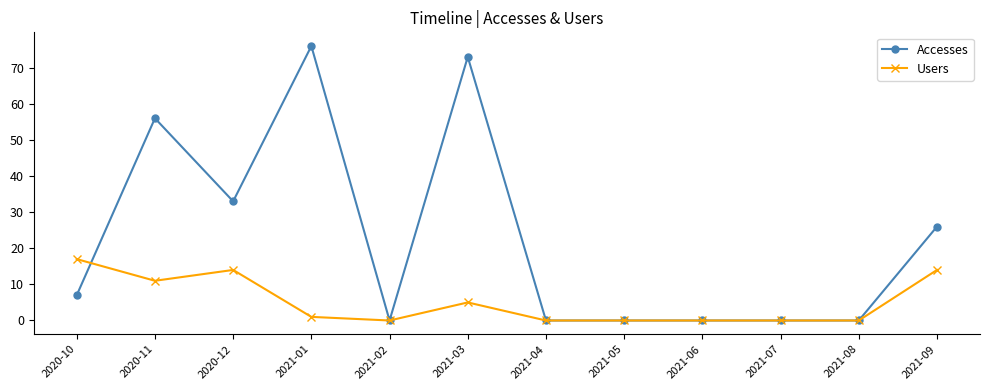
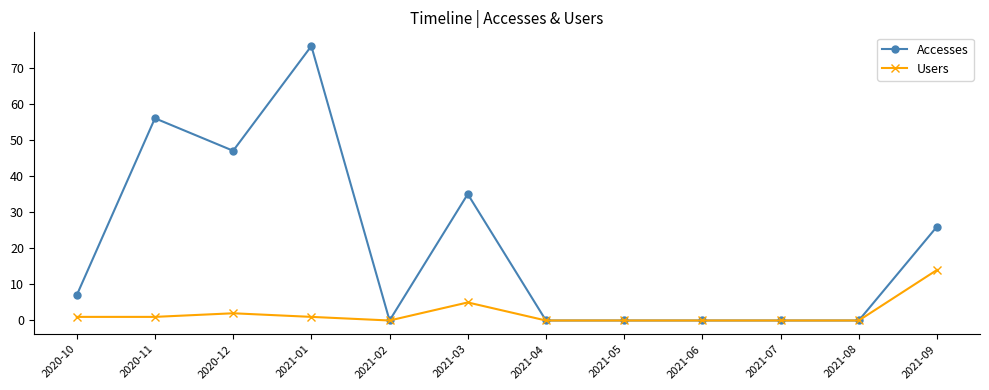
  {
    "Accesses": {
      "2020-10": 7,
      "2020-11": 56,
-     "2020-12": 33,
+     "2020-12": 47,
      "2021-01": 76,
-     "2021-03": 73,
+     "2021-03": 35,
      "2021-09": 26
    },
    "Users": {
-     "2020-10": 17,
-     "2020-11": 11,
-     "2020-12": 14,
+     "2020-10": 1,
+     "2020-11": 1,
+     "2020-12": 2,
      "2021-01": 1,
      "2021-03": 5,
      "2021-09": 14
    }
  }
